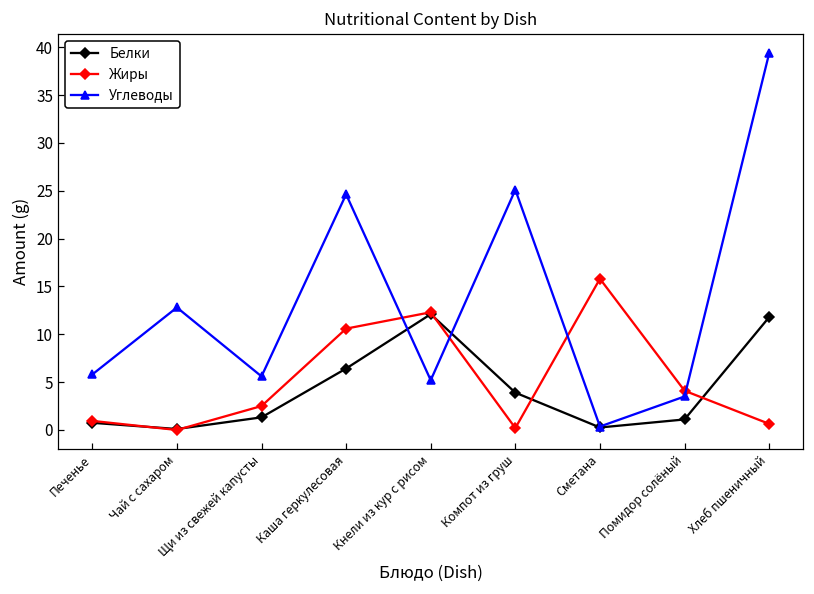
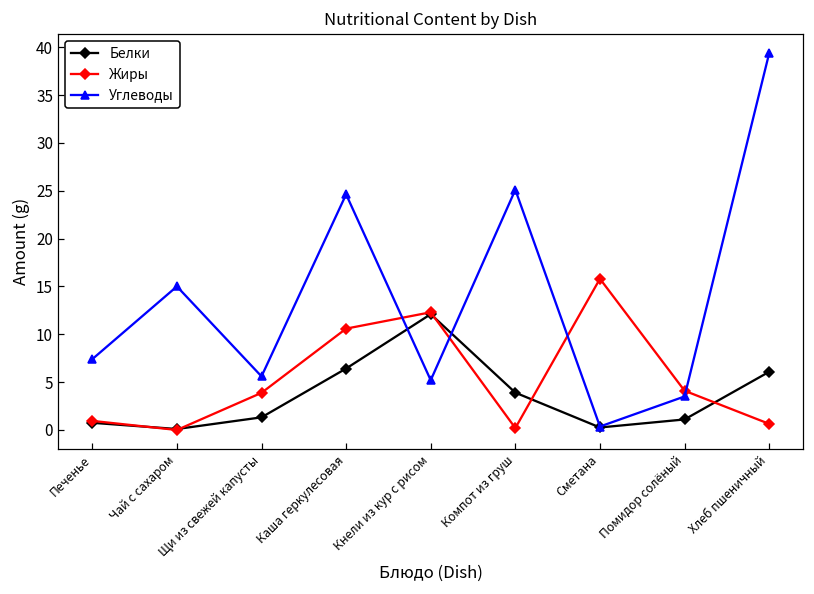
  {
    "Белки": {
      "Щи из свежей капусты": 1,
      "Каша геркулесовая": 6,
      "Компот из груш": 4,
      "Помидор солёный": 1,
-     "Хлеб пшеничный": 12
+     "Хлеб пшеничный": 6
    },
    "Жиры": {
-     "Щи из свежей капусты": 3,
+     "Щи из свежей капусты": 4,
      "Каша геркулесовая": 11,
      "Компот из груш": 0,
      "Сметана": 16,
      "Помидор солёный": 4,
      "Хлеб пшеничный": 1
    },
    "Углеводы": {
-     "Печенье": 6,
-     "Чай с сахаром": 13,
+     "Печенье": 7,
+     "Чай с сахаром": 15,
      "Щи из свежей капусты": 6,
      "Каша геркулесовая": 25,
      "Кнели из кур с рисом": 5,
      "Компот из груш": 25,
      "Помидор солёный": 4,
      "Хлеб пшеничный": 39
    }
  }
